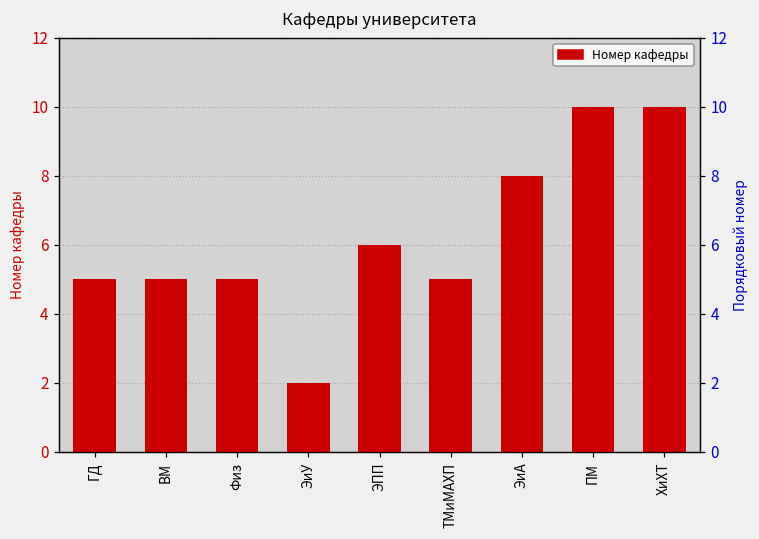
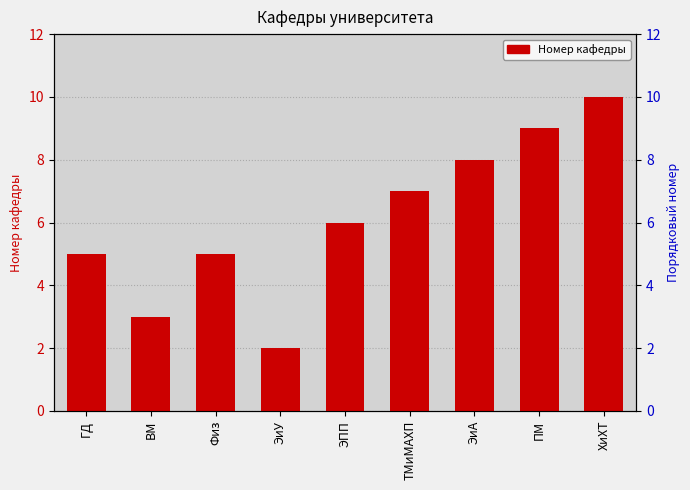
  {
    "ГД": 5,
-   "ВМ": 5,
+   "ВМ": 3,
    "Физ": 5,
    "ЭиУ": 2,
    "ЭПП": 6,
-   "ТМиМАХП": 5,
+   "ТМиМАХП": 7,
    "ЭиА": 8,
-   "ПМ": 10,
+   "ПМ": 9,
    "ХиХТ": 10
  }
